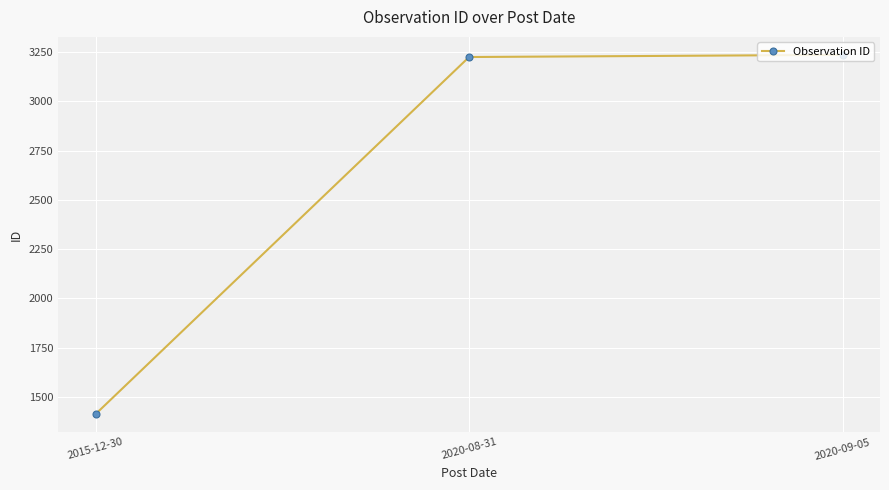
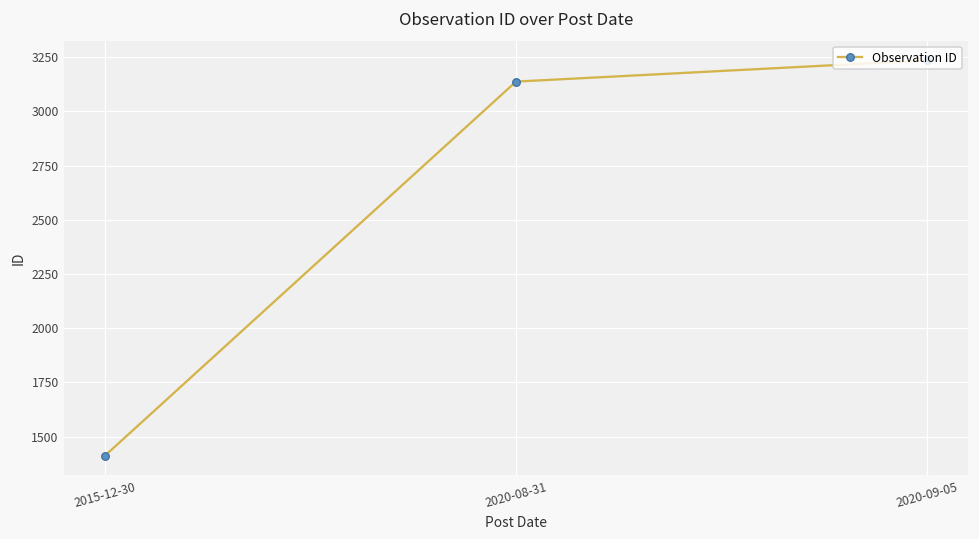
  {
    "2015-12-30": 1410,
-   "2020-08-31": 3220
+   "2020-08-31": 3140
  }
